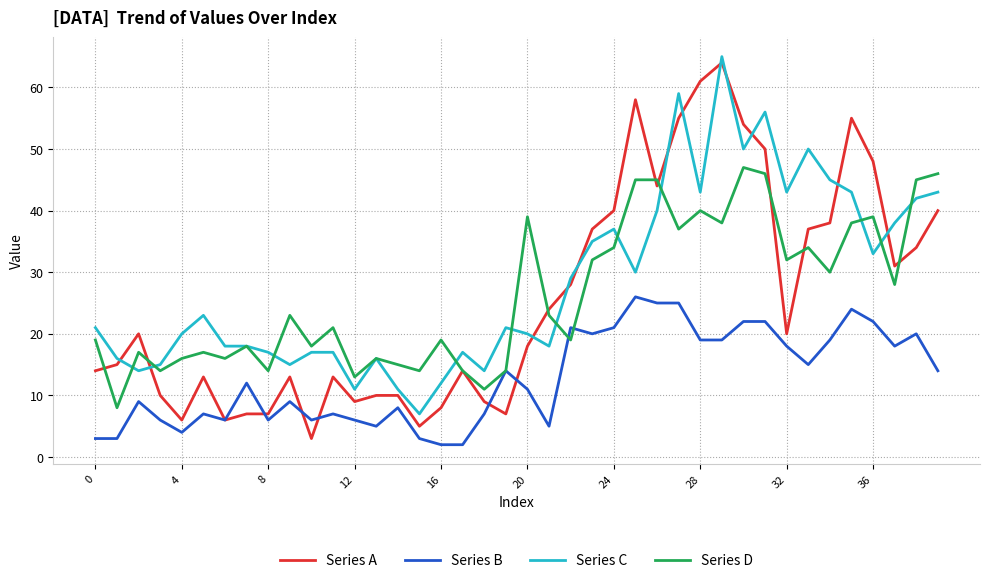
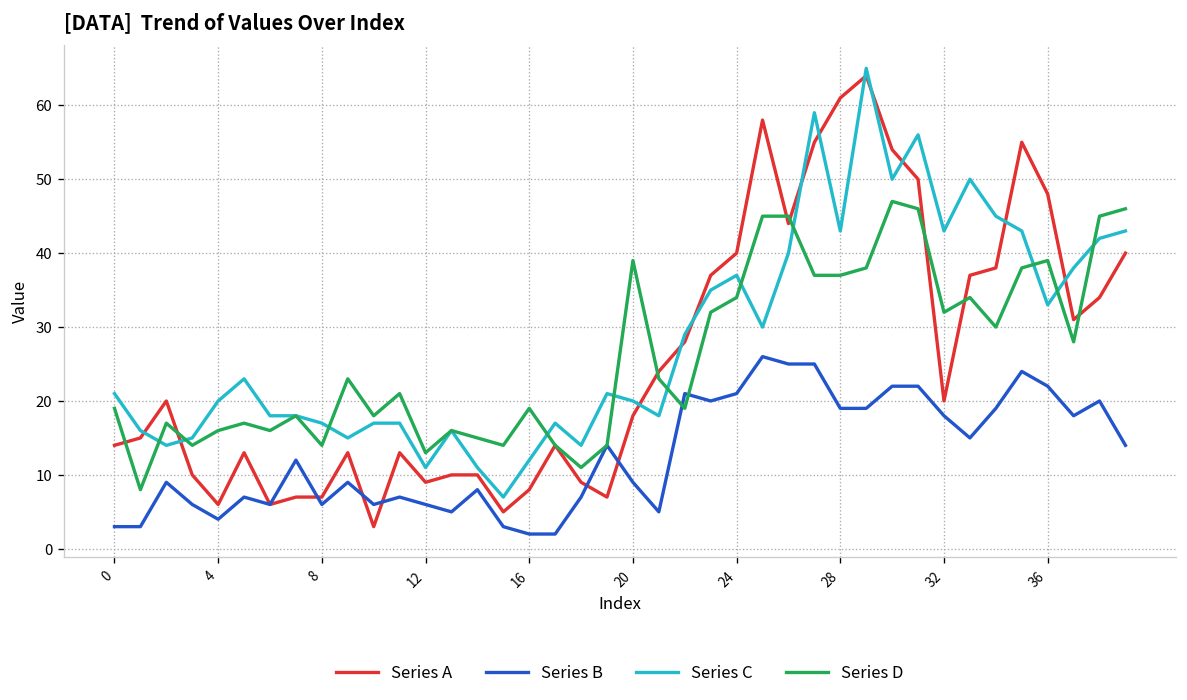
  {
    "Series A": {
      "0": 14,
      "4": 6,
      "8": 7,
      "12": 9,
      "16": 8,
      "20": 18,
      "24": 40,
      "28": 61,
      "32": 20,
      "36": 48
    },
    "Series B": {
      "0": 3,
      "4": 4,
      "8": 6,
      "12": 6,
      "16": 2,
-     "20": 11,
+     "20": 9,
      "24": 21,
      "28": 19,
      "32": 18,
      "36": 22
    },
    "Series C": {
      "0": 21,
      "4": 20,
      "8": 17,
      "12": 11,
      "16": 12,
      "20": 20,
      "24": 37,
      "28": 43,
      "32": 43,
      "36": 33
    },
    "Series D": {
      "0": 19,
      "4": 16,
      "8": 14,
      "12": 13,
      "16": 19,
      "20": 39,
      "24": 34,
-     "28": 40,
+     "28": 37,
      "32": 32,
      "36": 39
    }
  }
